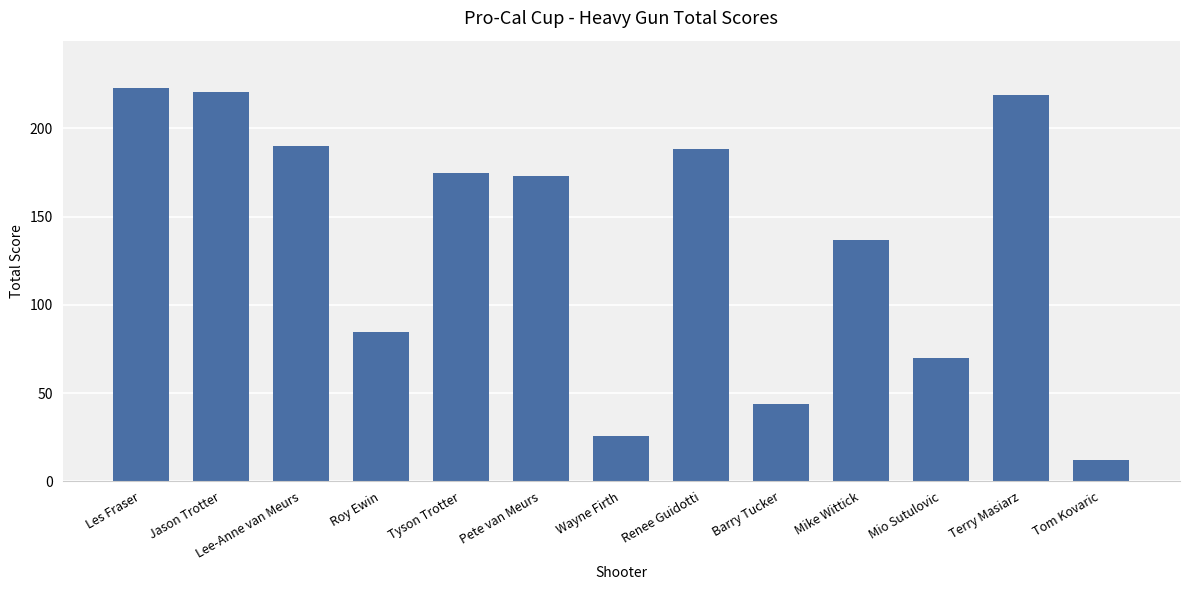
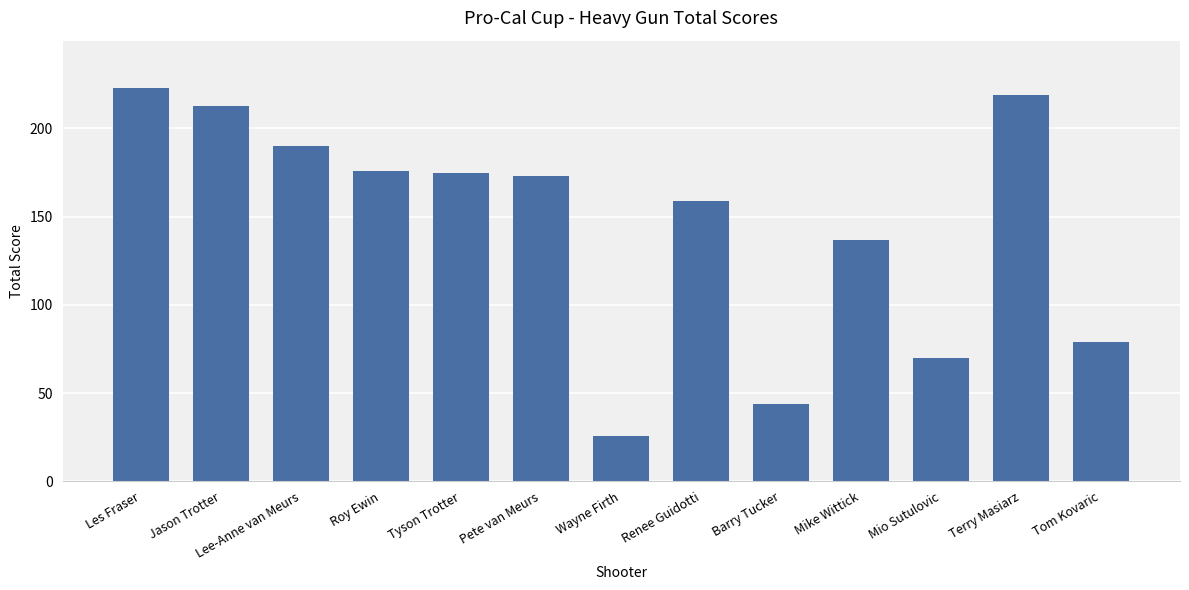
  {
    "Les Fraser": 223,
-   "Jason Trotter": 221,
+   "Jason Trotter": 213,
    "Lee-Anne van Meurs": 190,
-   "Roy Ewin": 84,
+   "Roy Ewin": 176,
    "Tyson Trotter": 175,
    "Pete van Meurs": 173,
    "Wayne Firth": 26,
-   "Renee Guidotti": 189,
+   "Renee Guidotti": 159,
    "Barry Tucker": 44,
    "Mike Wittick": 137,
    "Mio Sutulovic": 70,
    "Terry Masiarz": 219,
-   "Tom Kovaric": 12
+   "Tom Kovaric": 79
  }
